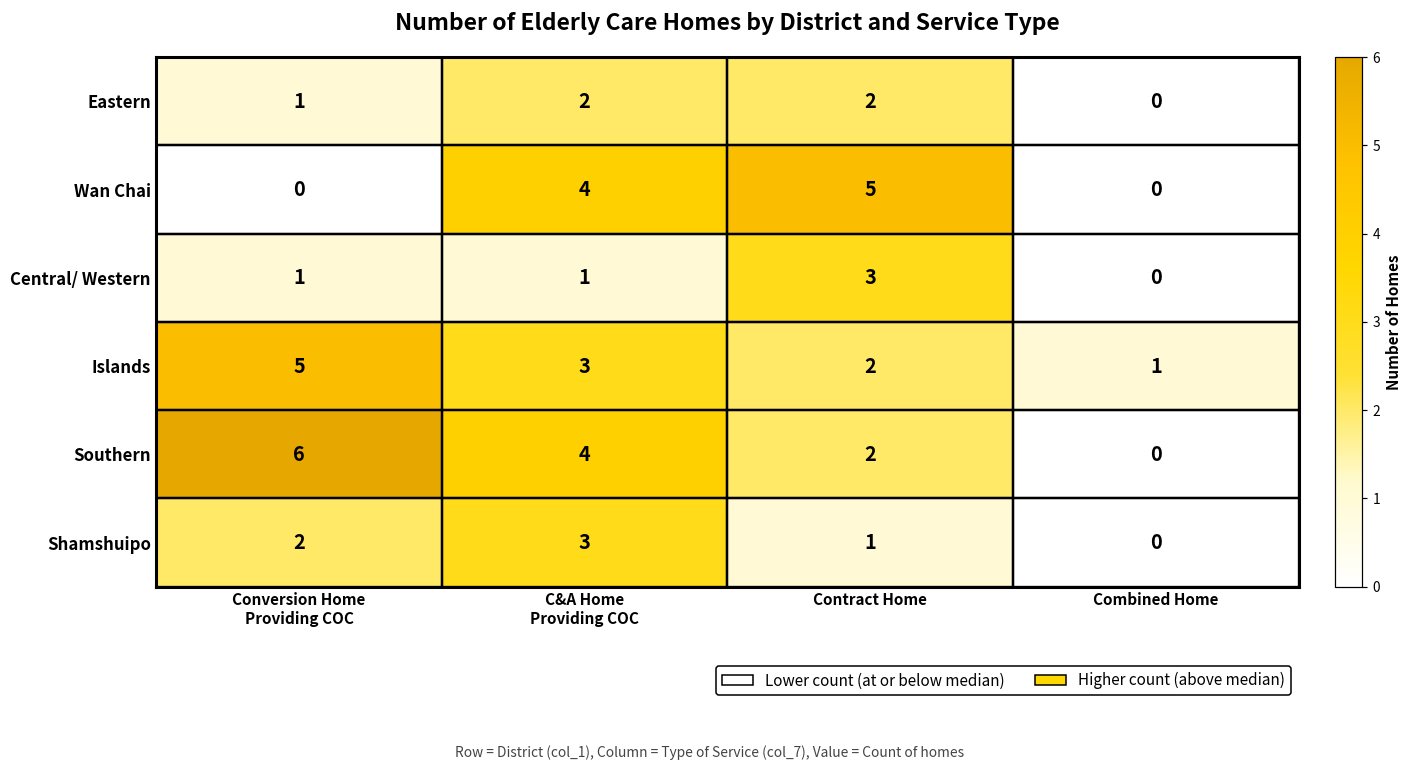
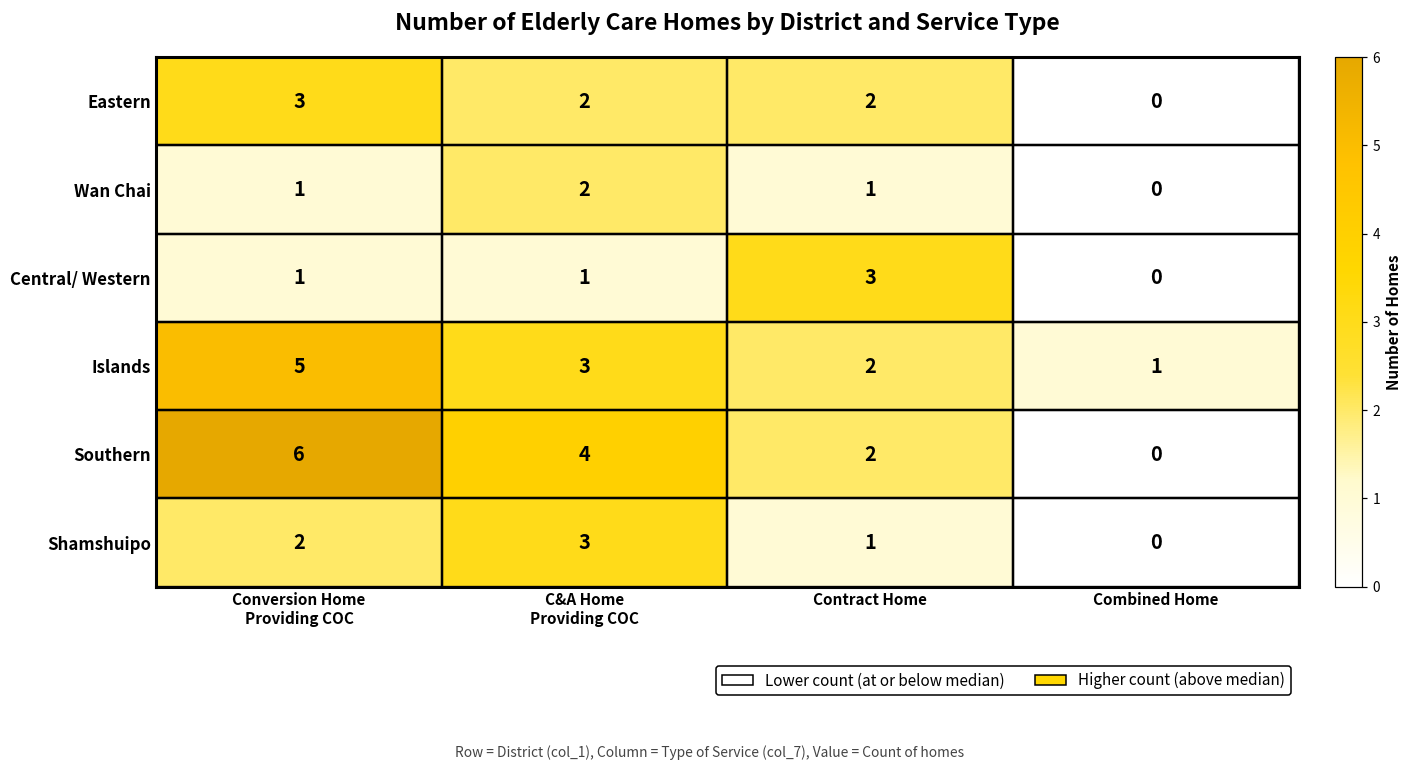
  {
    "Eastern": {
-     "Conversion Home Providing COC": 1,
+     "Conversion Home Providing COC": 3,
      "C&A Home Providing COC": 2,
      "Contract Home": 2,
      "Combined Home": 0
    },
    "Wan Chai": {
-     "Conversion Home Providing COC": 0,
-     "C&A Home Providing COC": 4,
-     "Contract Home": 5,
+     "Conversion Home Providing COC": 1,
+     "C&A Home Providing COC": 2,
+     "Contract Home": 1,
      "Combined Home": 0
    },
    "Central/ Western": {
      "Conversion Home Providing COC": 1,
      "C&A Home Providing COC": 1,
      "Contract Home": 3,
      "Combined Home": 0
    },
    "Islands": {
      "Conversion Home Providing COC": 5,
      "C&A Home Providing COC": 3,
      "Contract Home": 2,
      "Combined Home": 1
    },
    "Southern": {
      "Conversion Home Providing COC": 6,
      "C&A Home Providing COC": 4,
      "Contract Home": 2,
      "Combined Home": 0
    },
    "Shamshuipo": {
      "Conversion Home Providing COC": 2,
      "C&A Home Providing COC": 3,
      "Contract Home": 1,
      "Combined Home": 0
    }
  }
